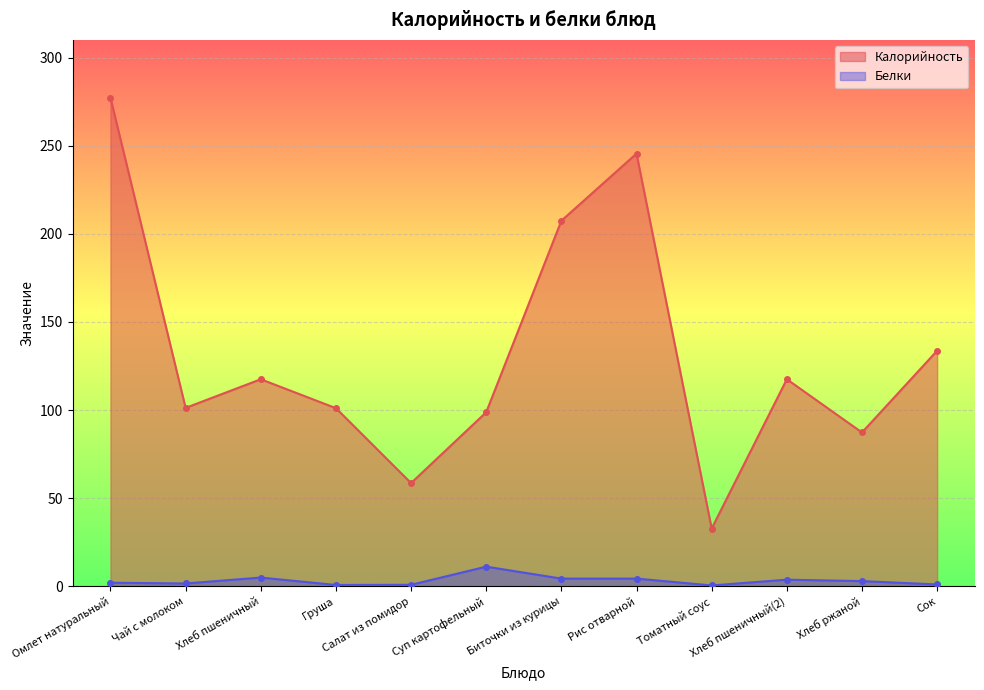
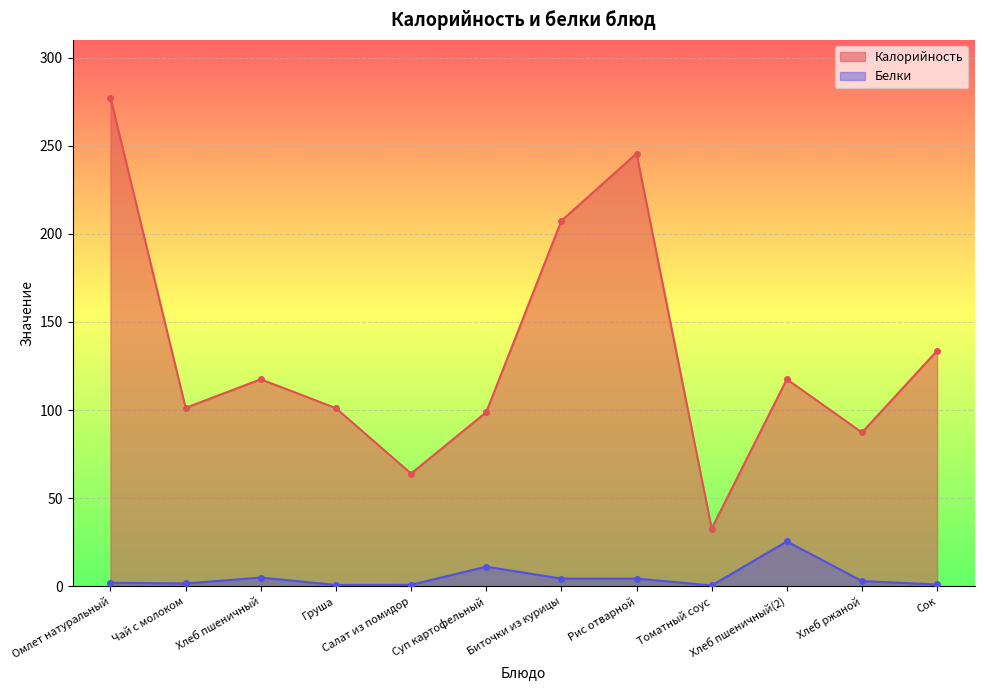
  {
    "Калорийность": {
      "Омлет натуральный": 277,
      "Чай с молоком": 101,
      "Хлеб пшеничный": 118,
      "Груша": 101,
-     "Салат из помидор": 59,
+     "Салат из помидор": 64,
      "Суп картофельный": 99,
      "Биточки из курицы": 207,
      "Рис отварной": 246,
      "Томатный соус": 33,
      "Хлеб пшеничный(2)": 118,
      "Хлеб ржаной": 87,
      "Сок": 134
    },
    "Белки": {
      "Омлет натуральный": 2,
      "Чай с молоком": 2,
      "Хлеб пшеничный": 5,
      "Груша": 1,
      "Салат из помидор": 1,
      "Суп картофельный": 11,
      "Биточки из курицы": 4,
      "Рис отварной": 4,
      "Томатный соус": 1,
-     "Хлеб пшеничный(2)": 4,
+     "Хлеб пшеничный(2)": 26,
      "Хлеб ржаной": 3,
      "Сок": 1
    }
  }
